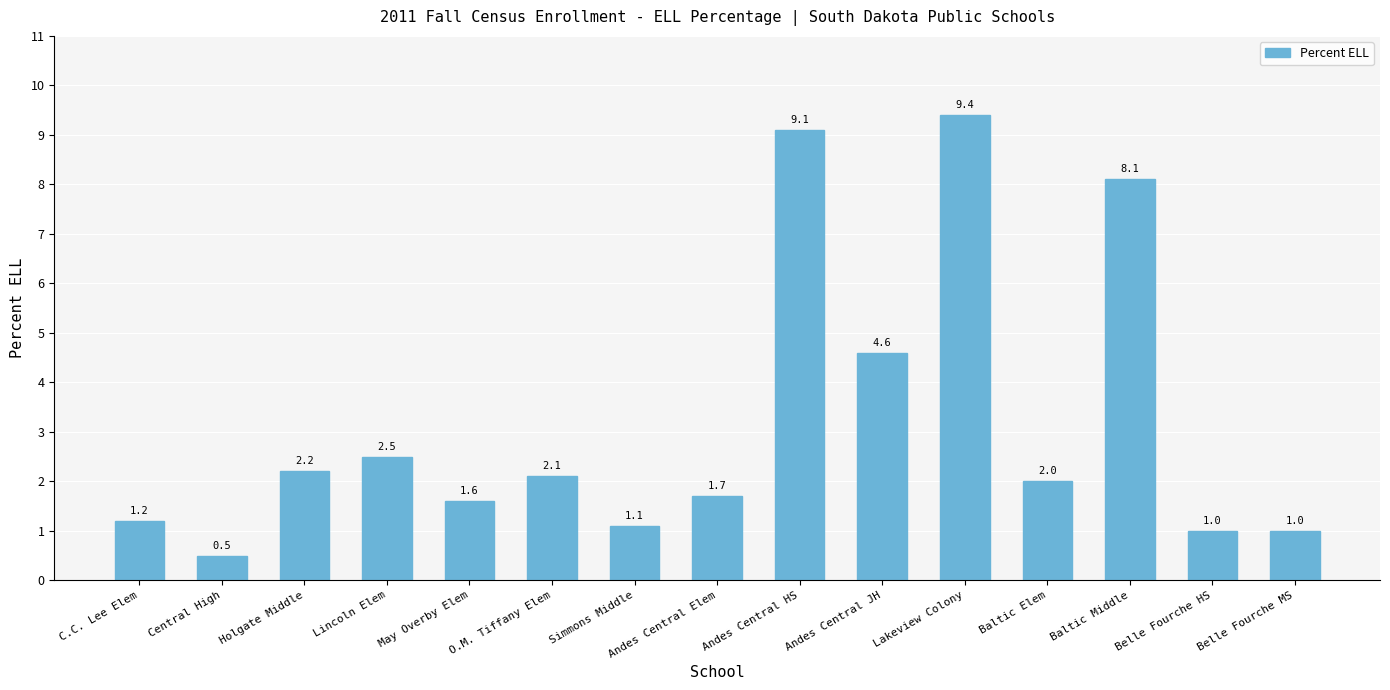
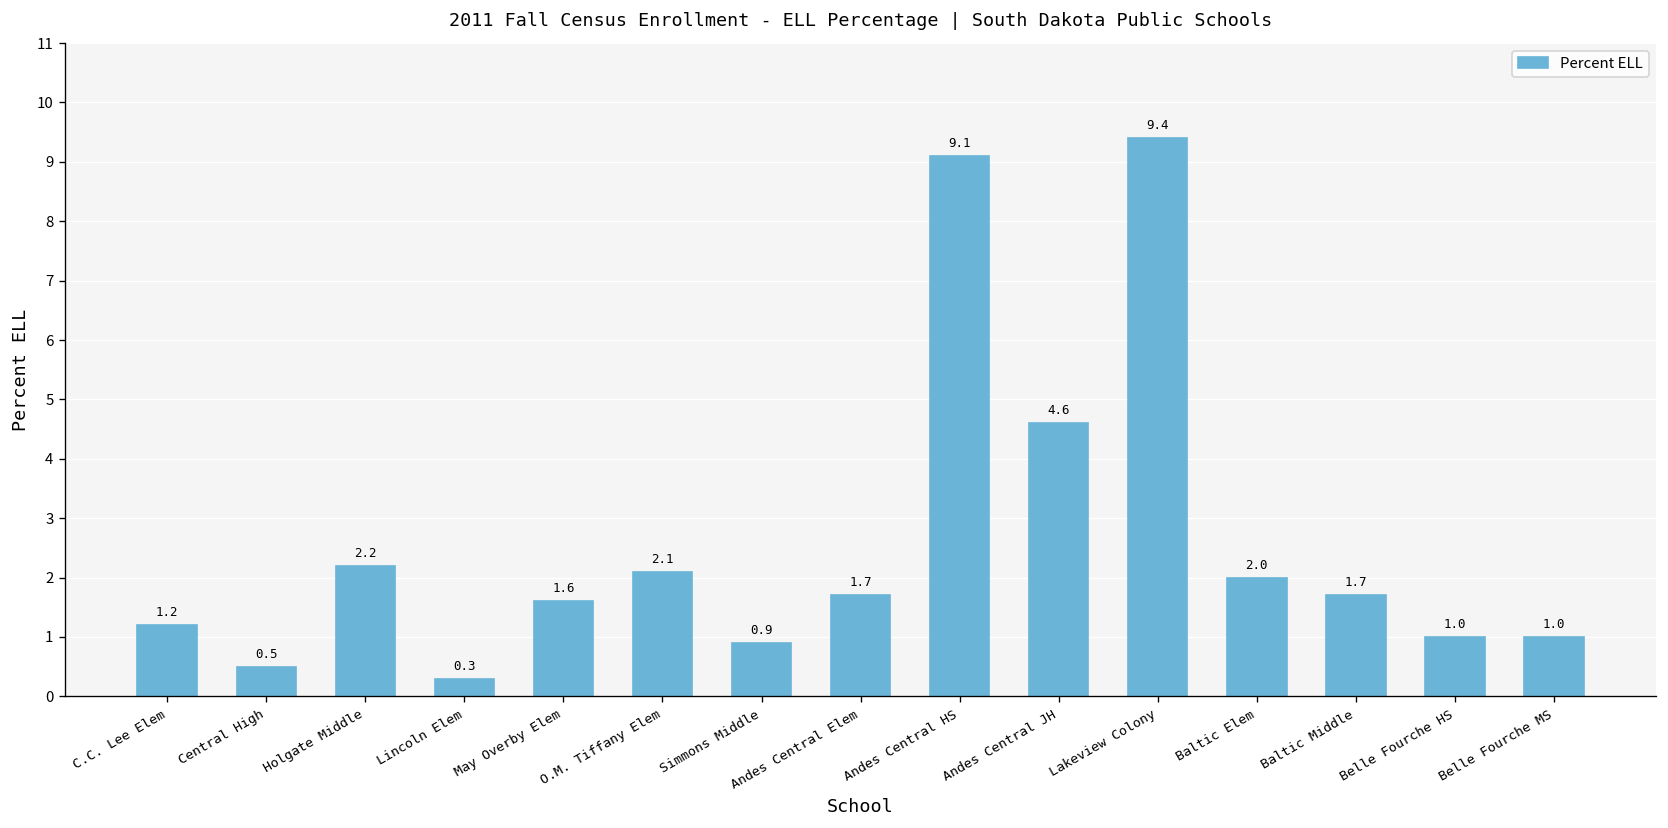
  {
    "C.C. Lee Elem": 1.2,
    "Central High": 0.5,
    "Holgate Middle": 2.2,
-   "Lincoln Elem": 2.5,
+   "Lincoln Elem": 0.3,
    "May Overby Elem": 1.6,
    "O.M. Tiffany Elem": 2.1,
-   "Simmons Middle": 1.1,
+   "Simmons Middle": 0.9,
    "Andes Central Elem": 1.7,
    "Andes Central HS": 9.1,
    "Andes Central JH": 4.6,
    "Lakeview Colony": 9.4,
    "Baltic Elem": 2.0,
-   "Baltic Middle": 8.1,
+   "Baltic Middle": 1.7,
    "Belle Fourche HS": 1.0,
    "Belle Fourche MS": 1.0
  }
